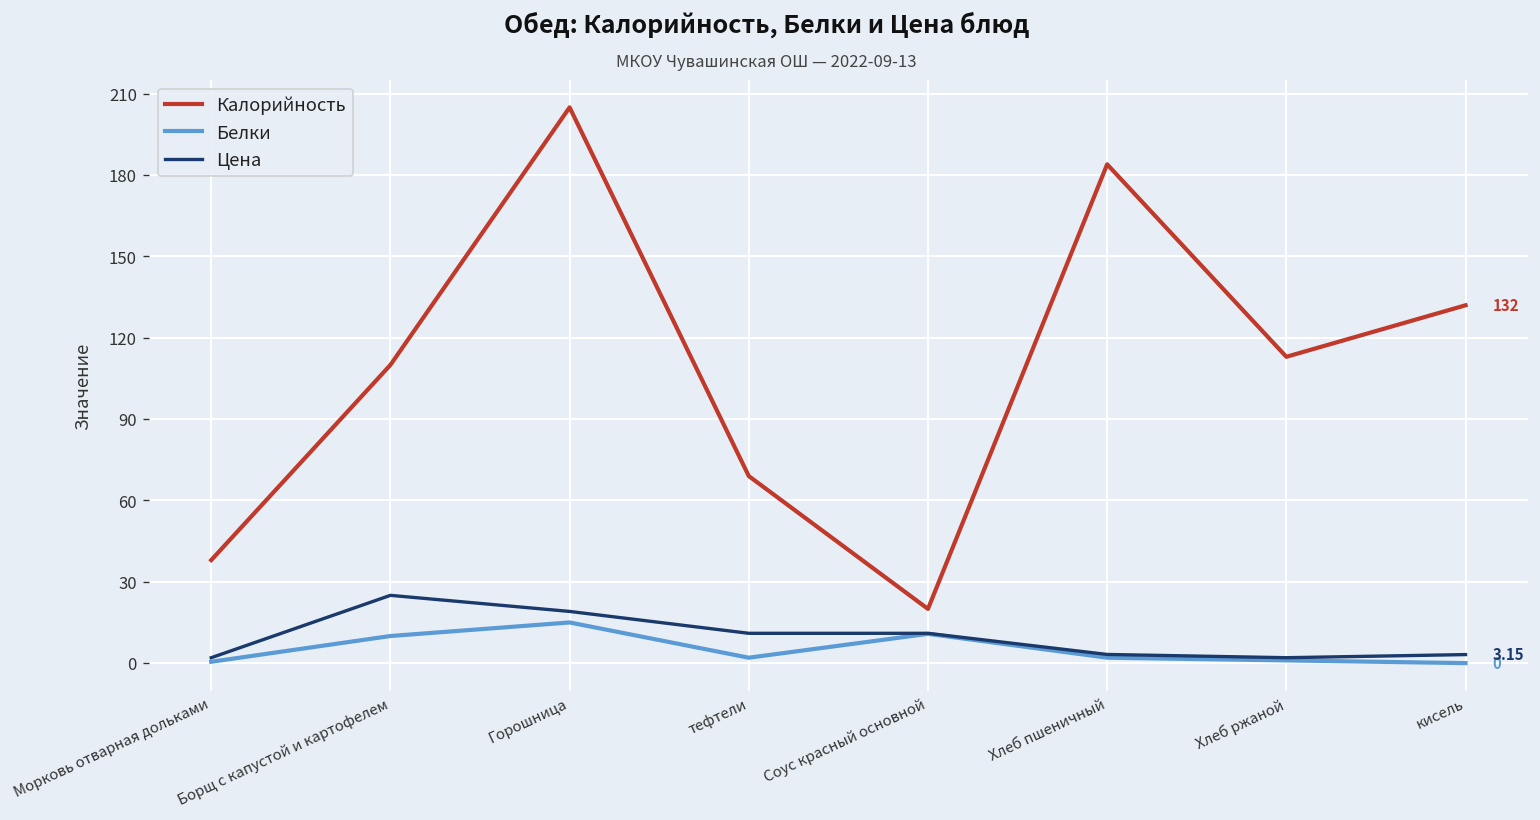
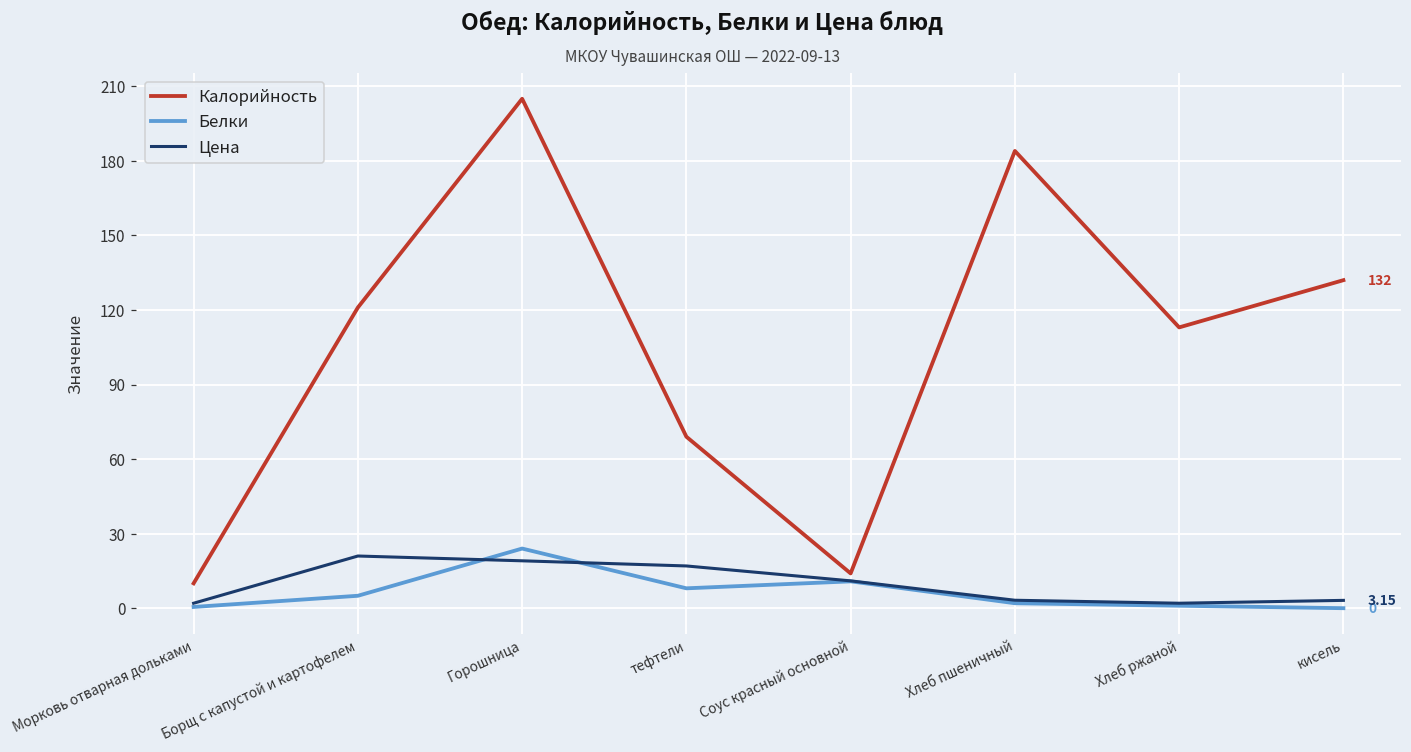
  {
    "Калорийность": {
-     "Морковь отварная дольками": 38,
-     "Борщ с капустой и картофелем": 110,
+     "Морковь отварная дольками": 10,
+     "Борщ с капустой и картофелем": 121,
      "Горошница": 205,
      "тефтели": 69,
-     "Соус красный основной": 20,
+     "Соус красный основной": 14,
      "Хлеб пшеничный": 184,
      "Хлеб ржаной": 113
    },
    "Белки": {
      "Морковь отварная дольками": 1,
-     "Борщ с капустой и картофелем": 10,
-     "Горошница": 15,
-     "тефтели": 2,
+     "Борщ с капустой и картофелем": 5,
+     "Горошница": 24,
+     "тефтели": 8,
      "Хлеб пшеничный": 2
    },
    "Цена": {
      "Морковь отварная дольками": 2,
-     "Борщ с капустой и картофелем": 25,
+     "Борщ с капустой и картофелем": 21,
      "Горошница": 19,
-     "тефтели": 11,
+     "тефтели": 17,
      "Хлеб пшеничный": 3
    }
  }
